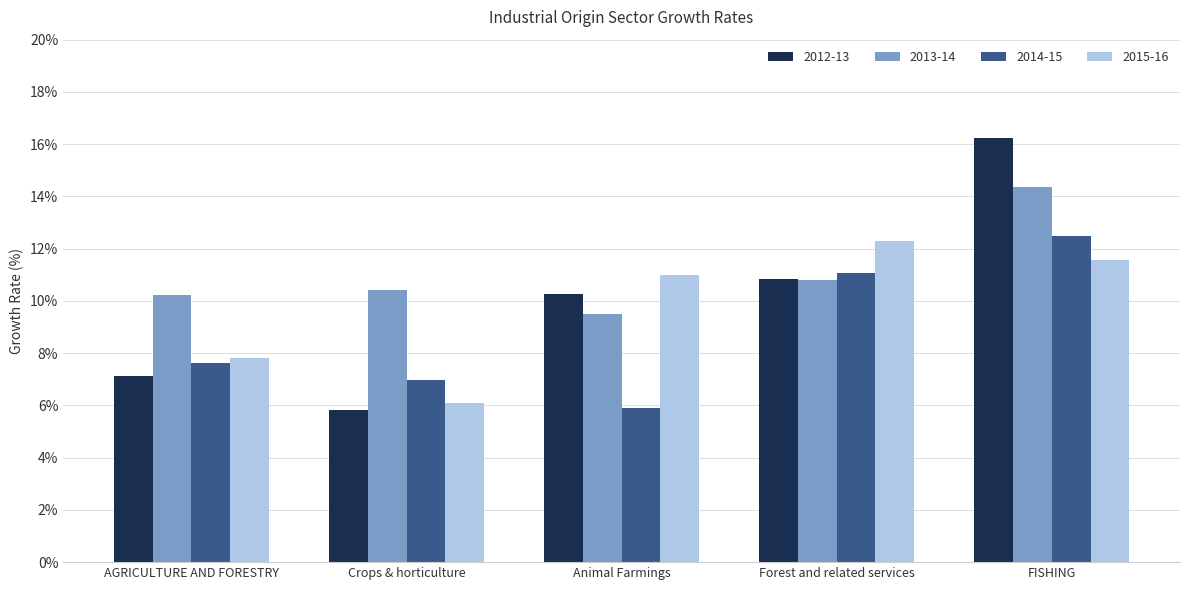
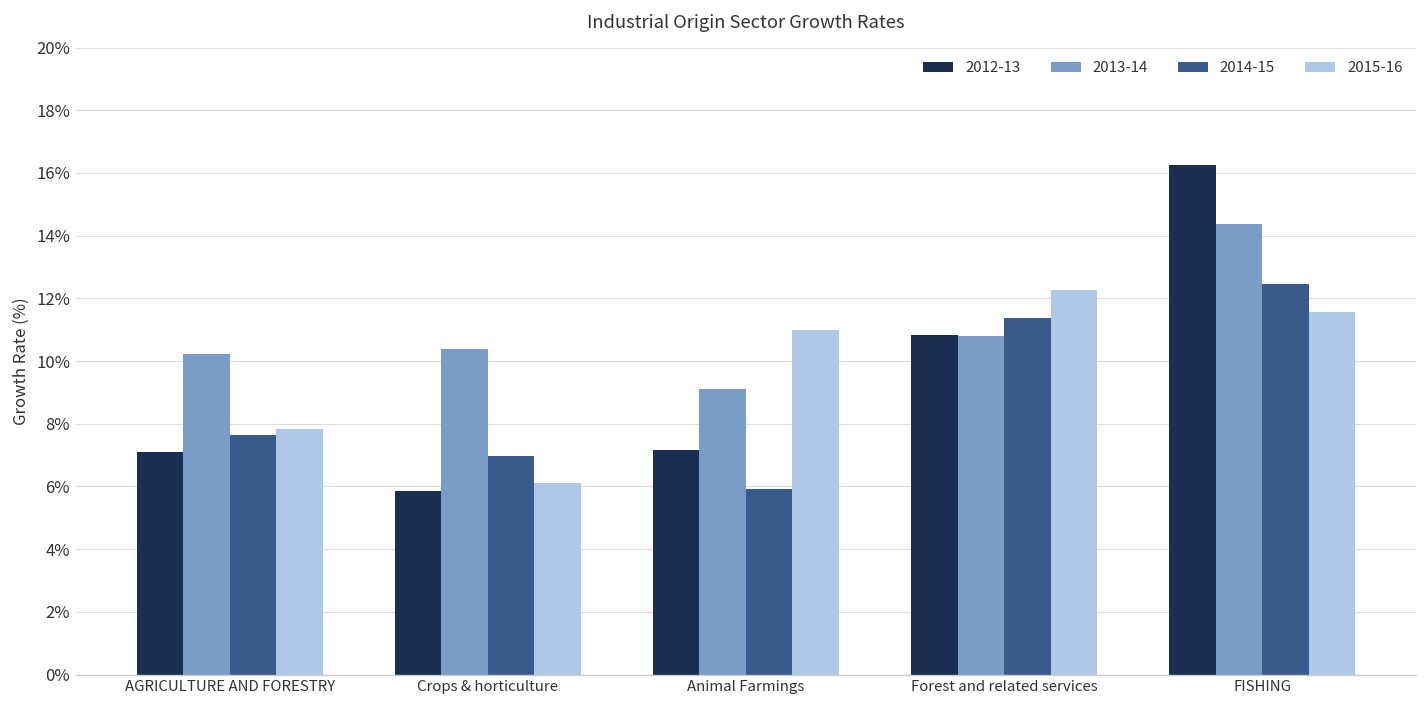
  {
    "2012-13": {
      "AGRICULTURE AND FORESTRY": "7.1%",
      "Crops & horticulture": "5.8%",
-     "Animal Farmings": "10.3%",
+     "Animal Farmings": "7.2%",
      "Forest and related services": "10.8%",
      "FISHING": "16.2%"
    },
    "2013-14": {
      "AGRICULTURE AND FORESTRY": "10.2%",
      "Crops & horticulture": "10.4%",
-     "Animal Farmings": "9.5%",
+     "Animal Farmings": "9.1%",
      "Forest and related services": "10.8%",
      "FISHING": "14.4%"
    },
    "2014-15": {
      "AGRICULTURE AND FORESTRY": "7.6%",
      "Crops & horticulture": "7.0%",
      "Animal Farmings": "5.9%",
-     "Forest and related services": "11.1%",
+     "Forest and related services": "11.4%",
      "FISHING": "12.5%"
    },
    "2015-16": {
      "AGRICULTURE AND FORESTRY": "7.8%",
      "Crops & horticulture": "6.1%",
      "Animal Farmings": "11.0%",
      "Forest and related services": "12.3%",
      "FISHING": "11.6%"
    }
  }
